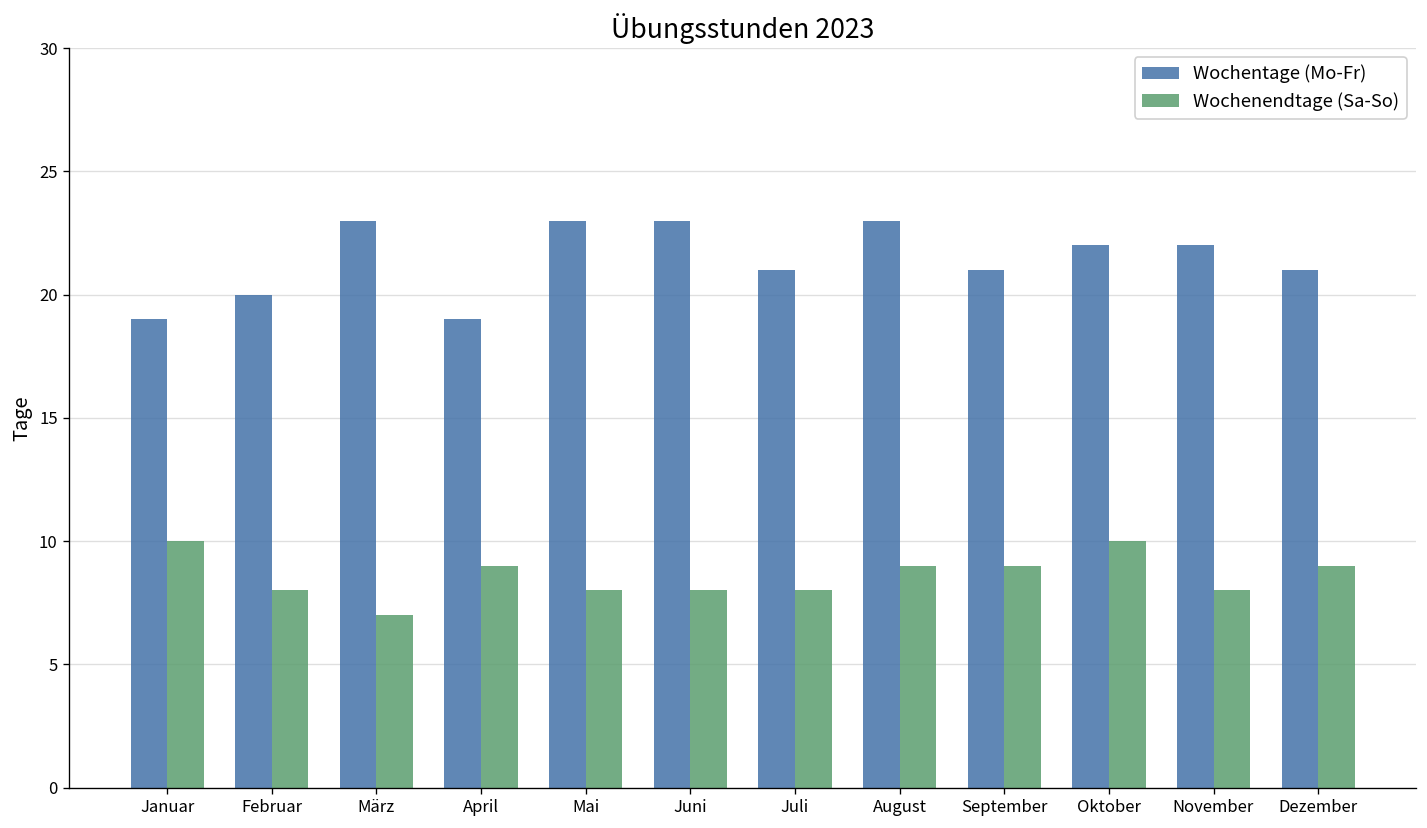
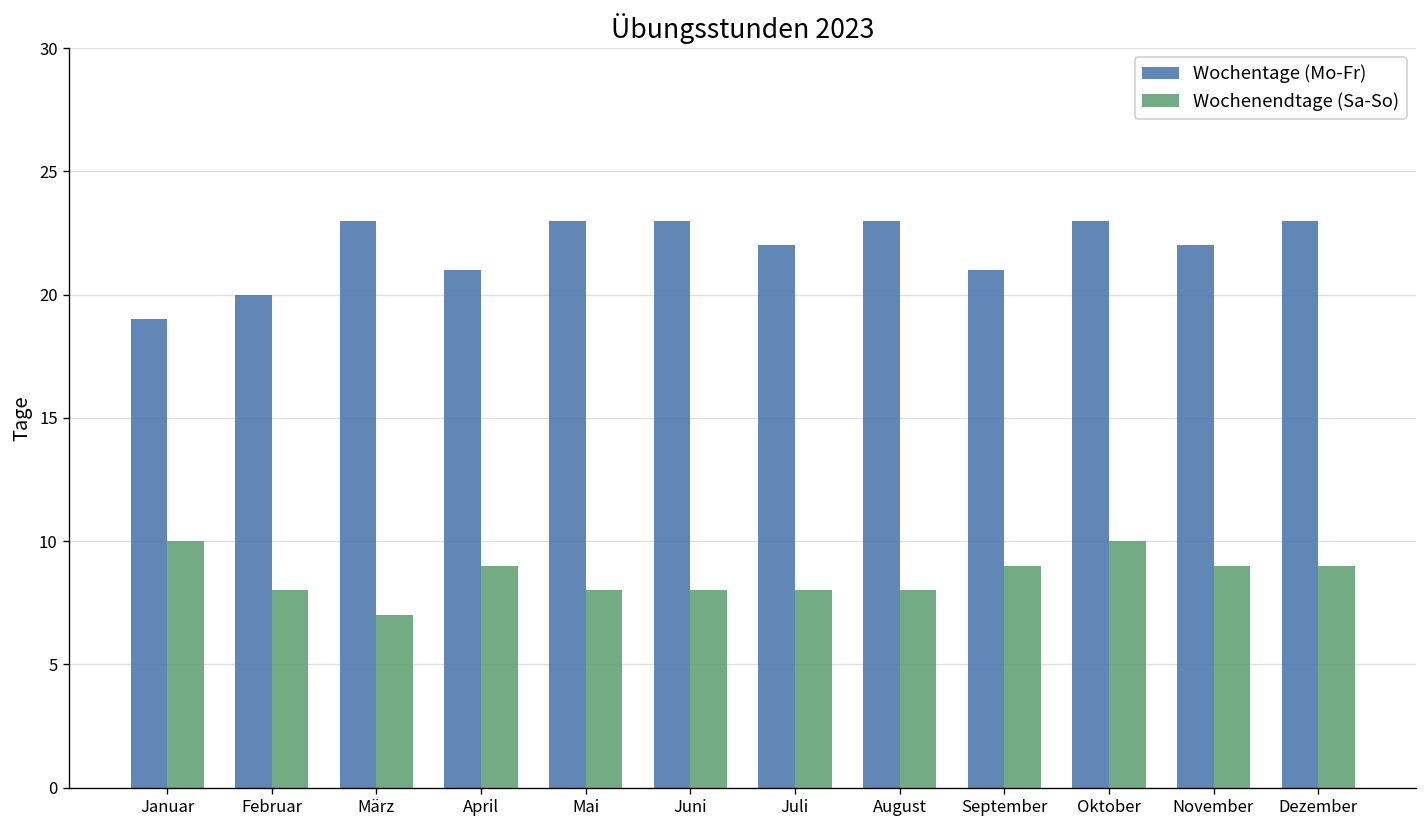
  {
    "Wochentage (Mo-Fr)": {
      "Januar": 19,
      "Februar": 20,
      "März": 23,
-     "April": 19,
+     "April": 21,
      "Mai": 23,
      "Juni": 23,
-     "Juli": 21,
+     "Juli": 22,
      "August": 23,
      "September": 21,
-     "Oktober": 22,
+     "Oktober": 23,
      "November": 22,
-     "Dezember": 21
+     "Dezember": 23
    },
    "Wochenendtage (Sa-So)": {
      "Januar": 10,
      "Februar": 8,
      "März": 7,
      "April": 9,
      "Mai": 8,
      "Juni": 8,
      "Juli": 8,
-     "August": 9,
+     "August": 8,
      "September": 9,
      "Oktober": 10,
-     "November": 8,
+     "November": 9,
      "Dezember": 9
    }
  }
